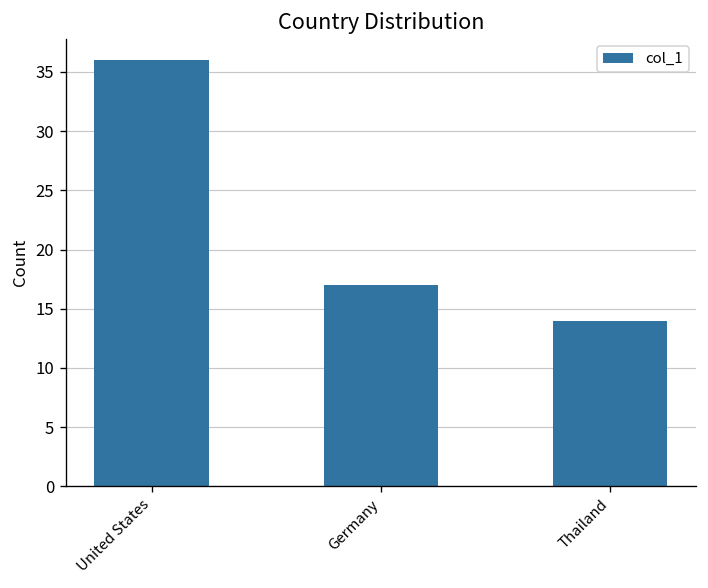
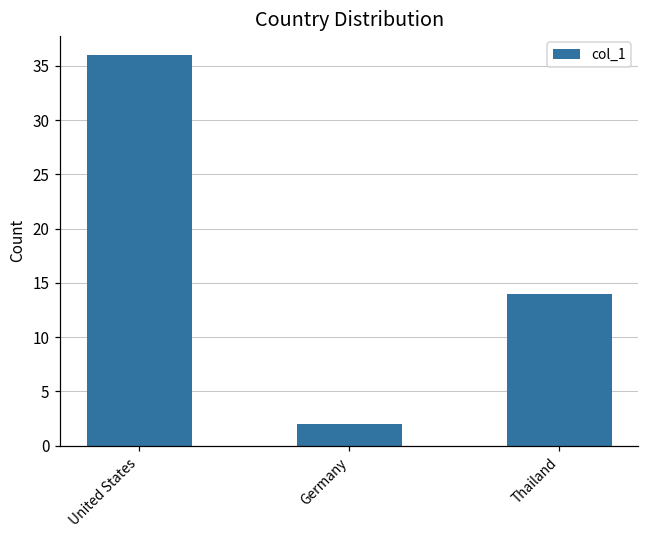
  {
    "United States": 36,
-   "Germany": 17,
+   "Germany": 2,
    "Thailand": 14
  }
